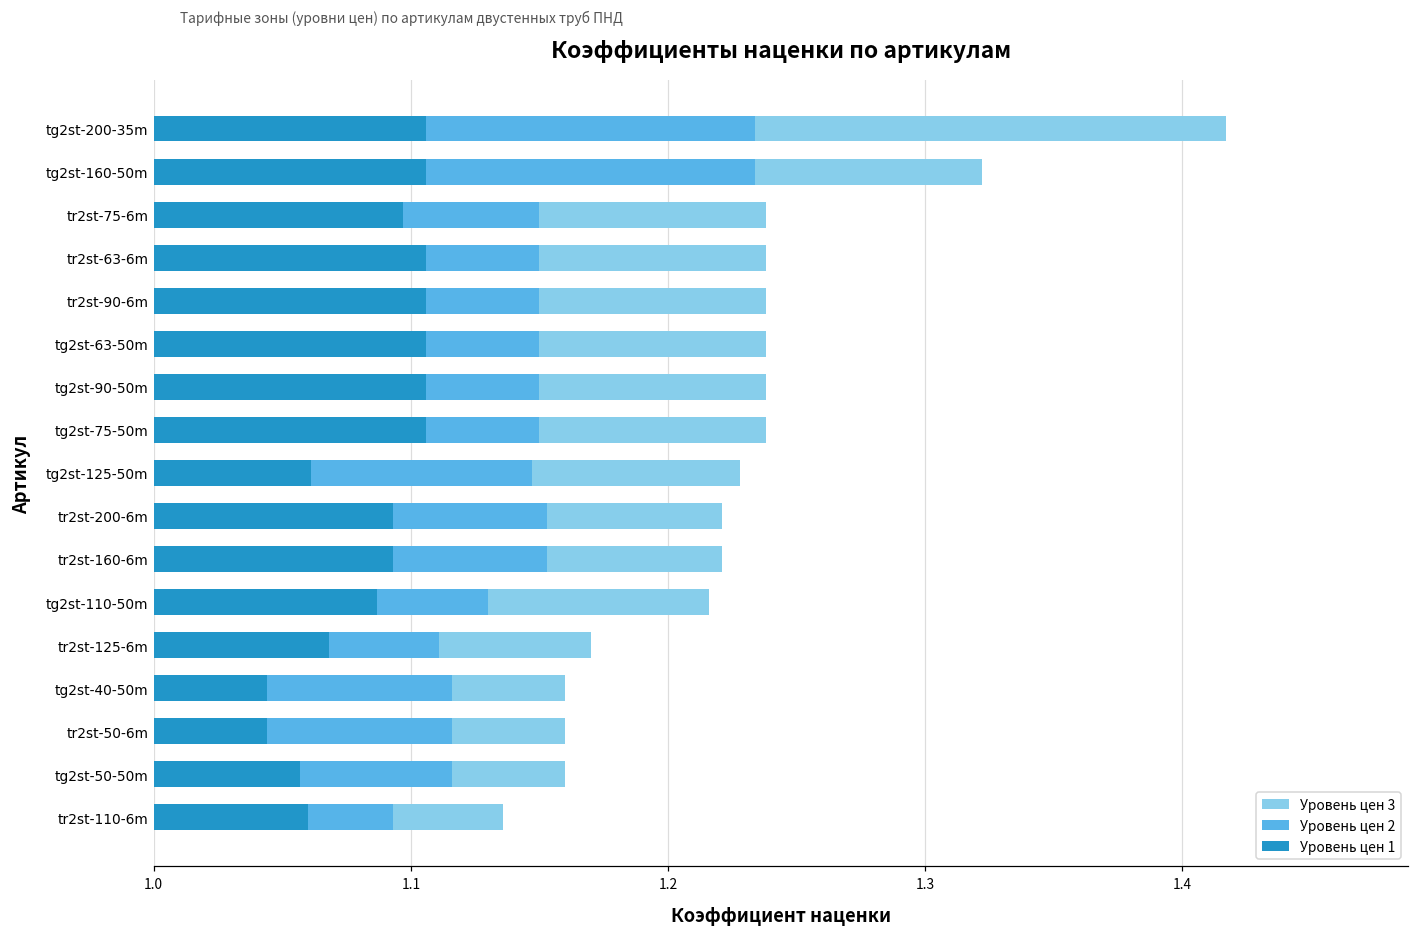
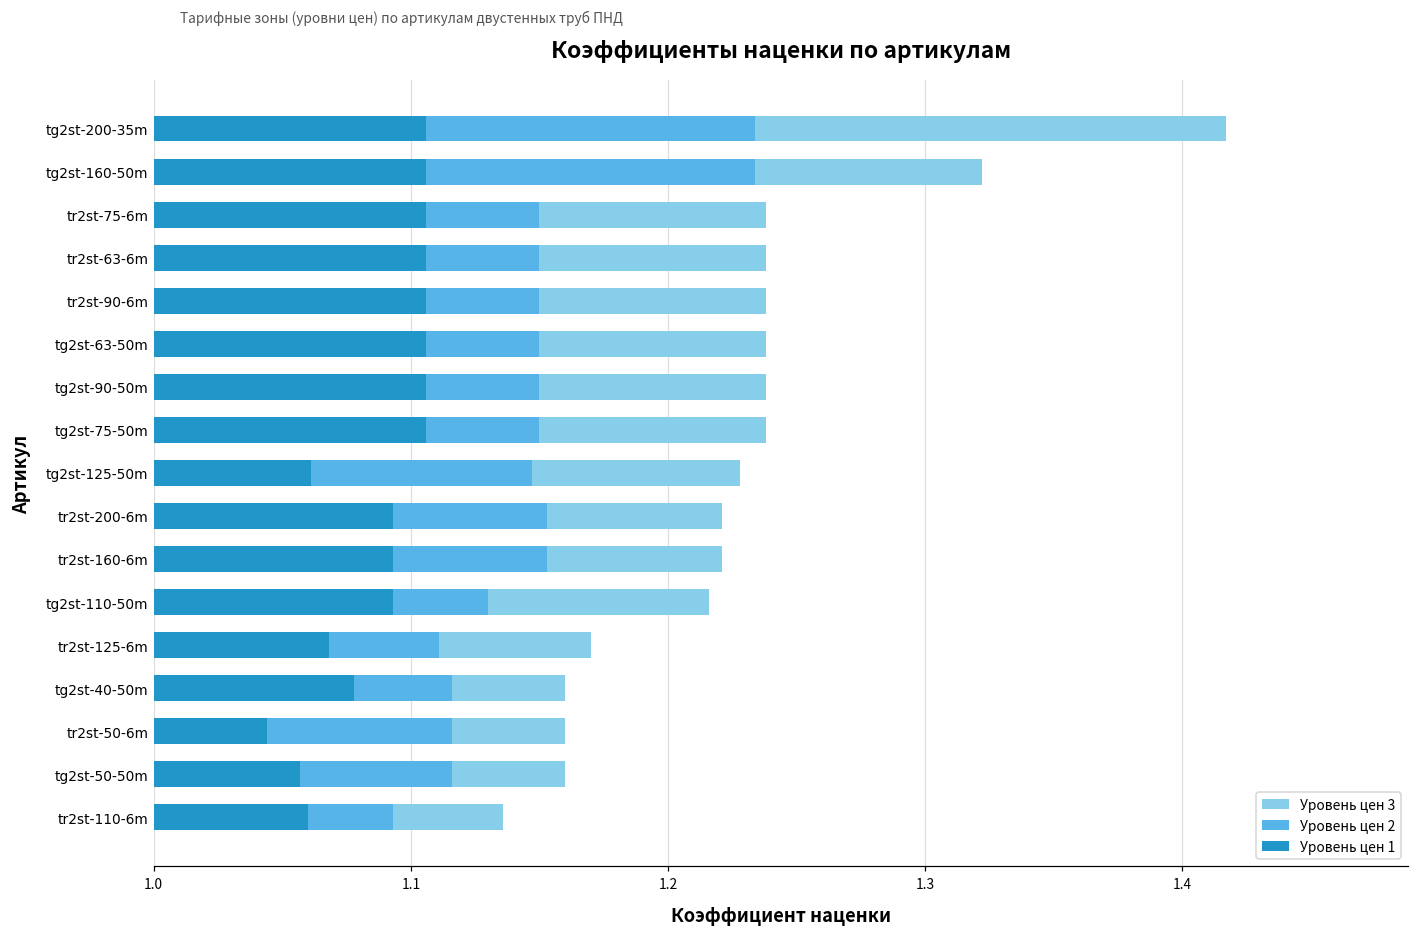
  {
    "Уровень цен 1": {
-     "tr2st-75-6m": 1.097,
-     "tg2st-110-50m": 1.087,
-     "tg2st-40-50m": 1.044
+     "tr2st-75-6m": 1.106,
+     "tg2st-110-50m": 1.093,
+     "tg2st-40-50m": 1.078
    }
  }
